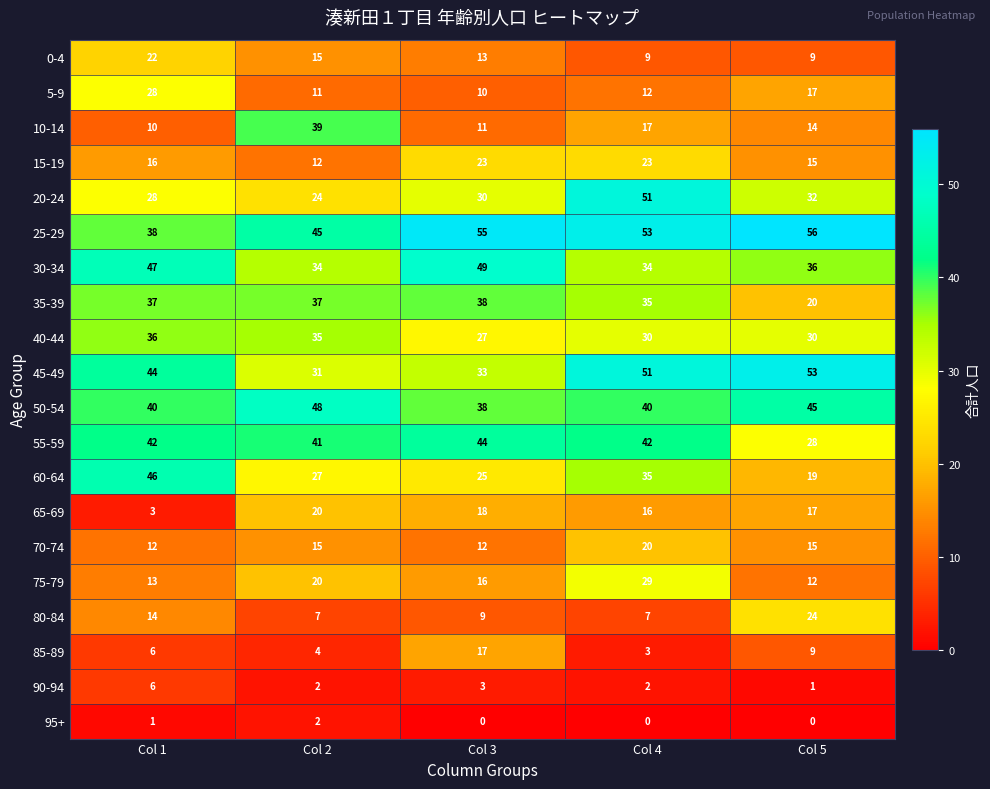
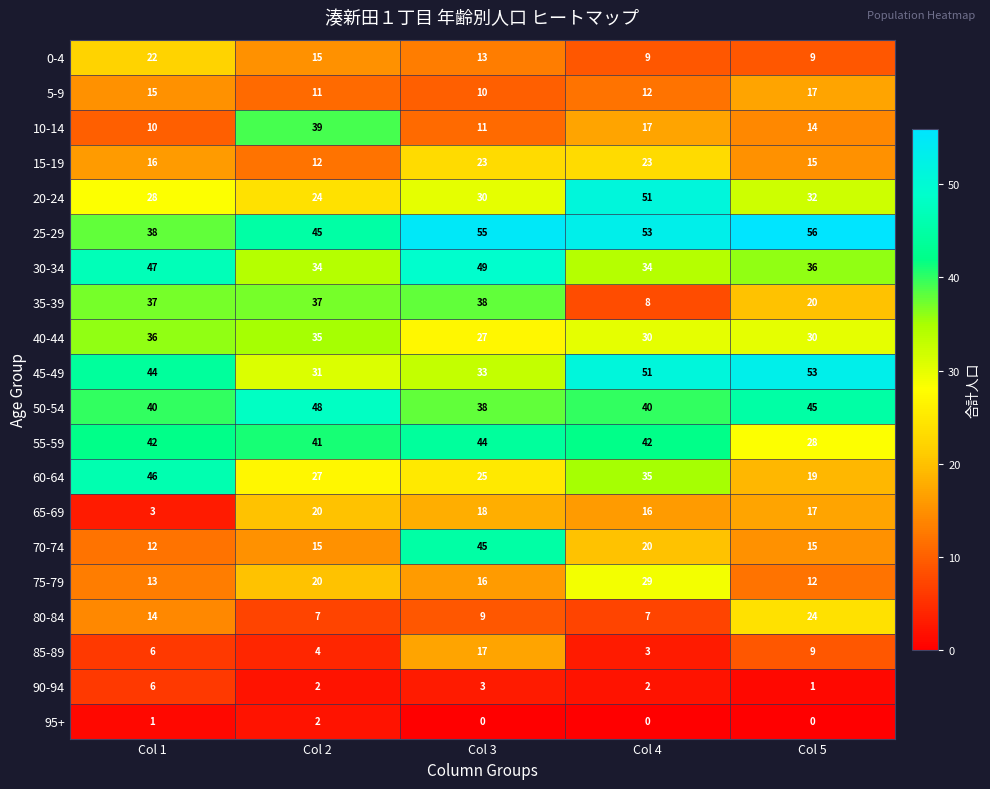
  {
    "0-4": {
      "Col 1": 22,
      "Col 2": 15,
      "Col 3": 13,
      "Col 4": 9,
      "Col 5": 9
    },
    "5-9": {
-     "Col 1": 28,
+     "Col 1": 15,
      "Col 2": 11,
      "Col 3": 10,
      "Col 4": 12,
      "Col 5": 17
    },
    "10-14": {
      "Col 1": 10,
      "Col 2": 39,
      "Col 3": 11,
      "Col 4": 17,
      "Col 5": 14
    },
    "15-19": {
      "Col 1": 16,
      "Col 2": 12,
      "Col 3": 23,
      "Col 4": 23,
      "Col 5": 15
    },
    "20-24": {
      "Col 1": 28,
      "Col 2": 24,
      "Col 3": 30,
      "Col 4": 51,
      "Col 5": 32
    },
    "25-29": {
      "Col 1": 38,
      "Col 2": 45,
      "Col 3": 55,
      "Col 4": 53,
      "Col 5": 56
    },
    "30-34": {
      "Col 1": 47,
      "Col 2": 34,
      "Col 3": 49,
      "Col 4": 34,
      "Col 5": 36
    },
    "35-39": {
      "Col 1": 37,
      "Col 2": 37,
      "Col 3": 38,
-     "Col 4": 35,
+     "Col 4": 8,
      "Col 5": 20
    },
    "40-44": {
      "Col 1": 36,
      "Col 2": 35,
      "Col 3": 27,
      "Col 4": 30,
      "Col 5": 30
    },
    "45-49": {
      "Col 1": 44,
      "Col 2": 31,
      "Col 3": 33,
      "Col 4": 51,
      "Col 5": 53
    },
    "50-54": {
      "Col 1": 40,
      "Col 2": 48,
      "Col 3": 38,
      "Col 4": 40,
      "Col 5": 45
    },
    "55-59": {
      "Col 1": 42,
      "Col 2": 41,
      "Col 3": 44,
      "Col 4": 42,
      "Col 5": 28
    },
    "60-64": {
      "Col 1": 46,
      "Col 2": 27,
      "Col 3": 25,
      "Col 4": 35,
      "Col 5": 19
    },
    "65-69": {
      "Col 1": 3,
      "Col 2": 20,
      "Col 3": 18,
      "Col 4": 16,
      "Col 5": 17
    },
    "70-74": {
      "Col 1": 12,
      "Col 2": 15,
-     "Col 3": 12,
+     "Col 3": 45,
      "Col 4": 20,
      "Col 5": 15
    },
    "75-79": {
      "Col 1": 13,
      "Col 2": 20,
      "Col 3": 16,
      "Col 4": 29,
      "Col 5": 12
    },
    "80-84": {
      "Col 1": 14,
      "Col 2": 7,
      "Col 3": 9,
      "Col 4": 7,
      "Col 5": 24
    },
    "85-89": {
      "Col 1": 6,
      "Col 2": 4,
      "Col 3": 17,
      "Col 4": 3,
      "Col 5": 9
    },
    "90-94": {
      "Col 1": 6,
      "Col 2": 2,
      "Col 3": 3,
      "Col 4": 2,
      "Col 5": 1
    },
    "95+": {
      "Col 1": 1,
      "Col 2": 2,
      "Col 3": 0,
      "Col 4": 0,
      "Col 5": 0
    }
  }
